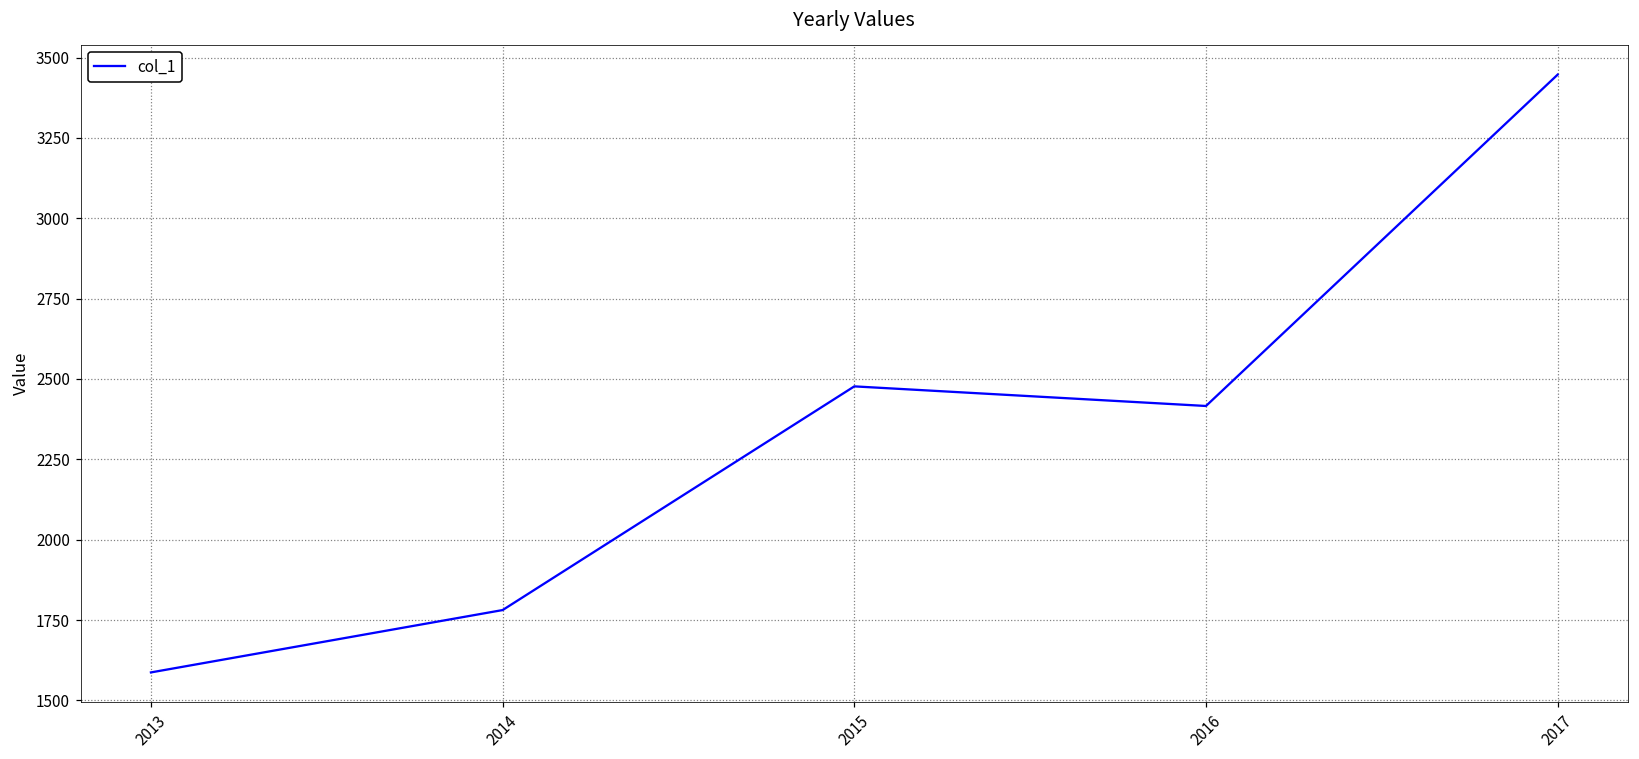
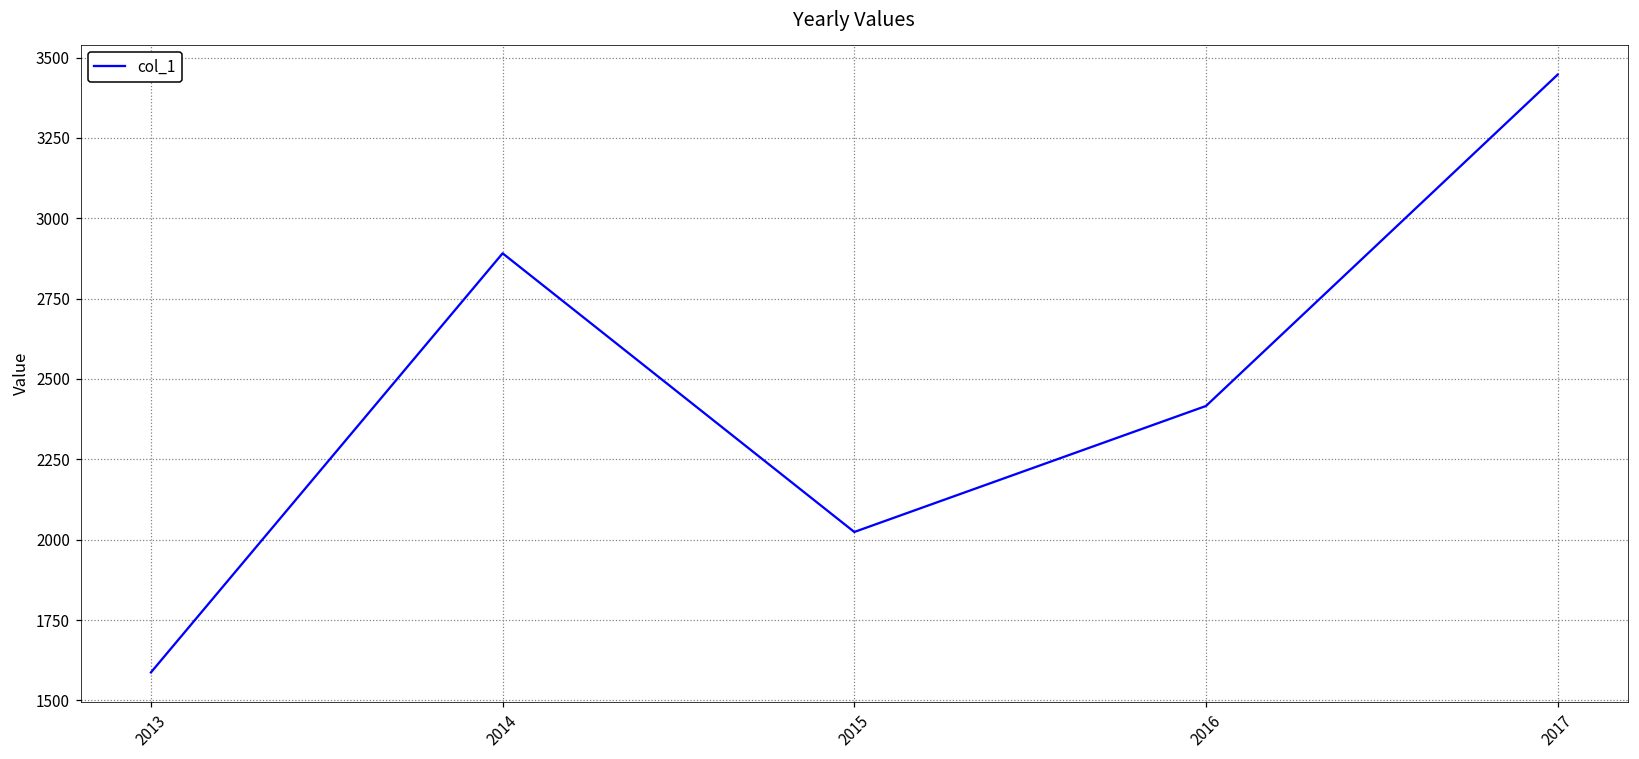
  {
    "2013": 1590,
-   "2014": 1780,
-   "2015": 2480,
+   "2014": 2890,
+   "2015": 2020,
    "2016": 2420,
    "2017": 3450
  }
